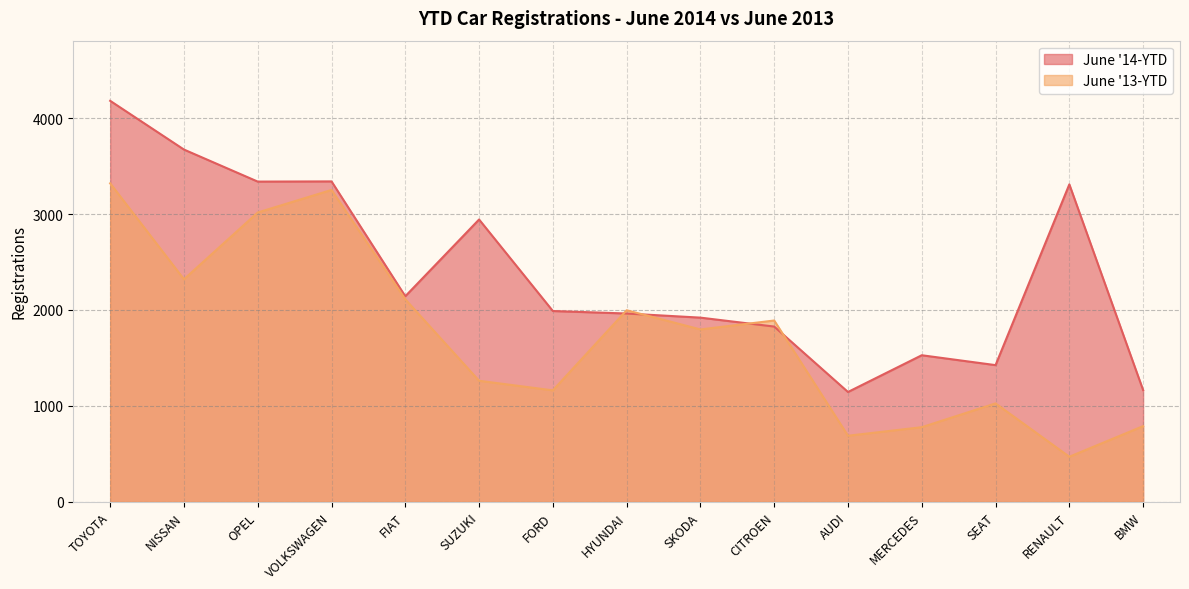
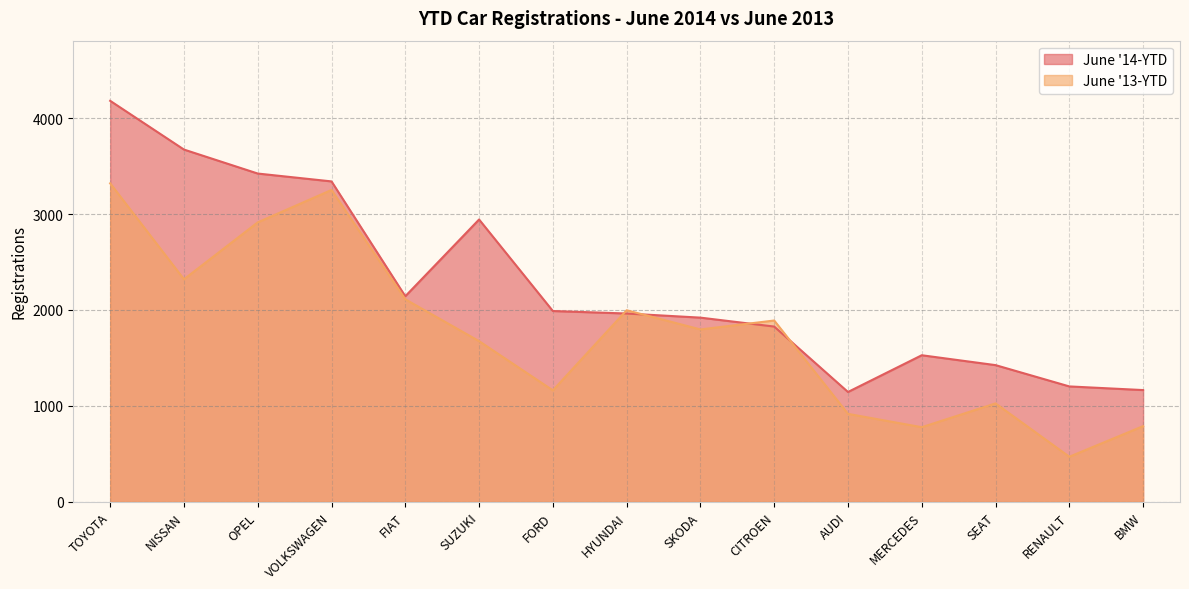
  {
    "June '14-YTD": {
      "TOYOTA": 4200,
      "NISSAN": 3700,
-     "OPEL": 3300,
+     "OPEL": 3400,
      "VOLKSWAGEN": 3300,
      "FIAT": 2100,
      "SUZUKI": 2900,
      "FORD": 2000,
      "HYUNDAI": 2000,
      "SKODA": 1900,
      "CITROEN": 1800,
      "AUDI": 1100,
      "MERCEDES": 1500,
      "SEAT": 1400,
-     "RENAULT": 3300,
+     "RENAULT": 1200,
      "BMW": 1200
    },
    "June '13-YTD": {
      "TOYOTA": 3300,
      "NISSAN": 2300,
-     "OPEL": 3000,
+     "OPEL": 2900,
      "VOLKSWAGEN": 3300,
      "FIAT": 2100,
-     "SUZUKI": 1300,
+     "SUZUKI": 1700,
      "FORD": 1200,
      "HYUNDAI": 2000,
      "SKODA": 1800,
      "CITROEN": 1900,
-     "AUDI": 700,
+     "AUDI": 900,
      "MERCEDES": 800,
      "SEAT": 1000,
      "RENAULT": 500,
      "BMW": 800
    }
  }
